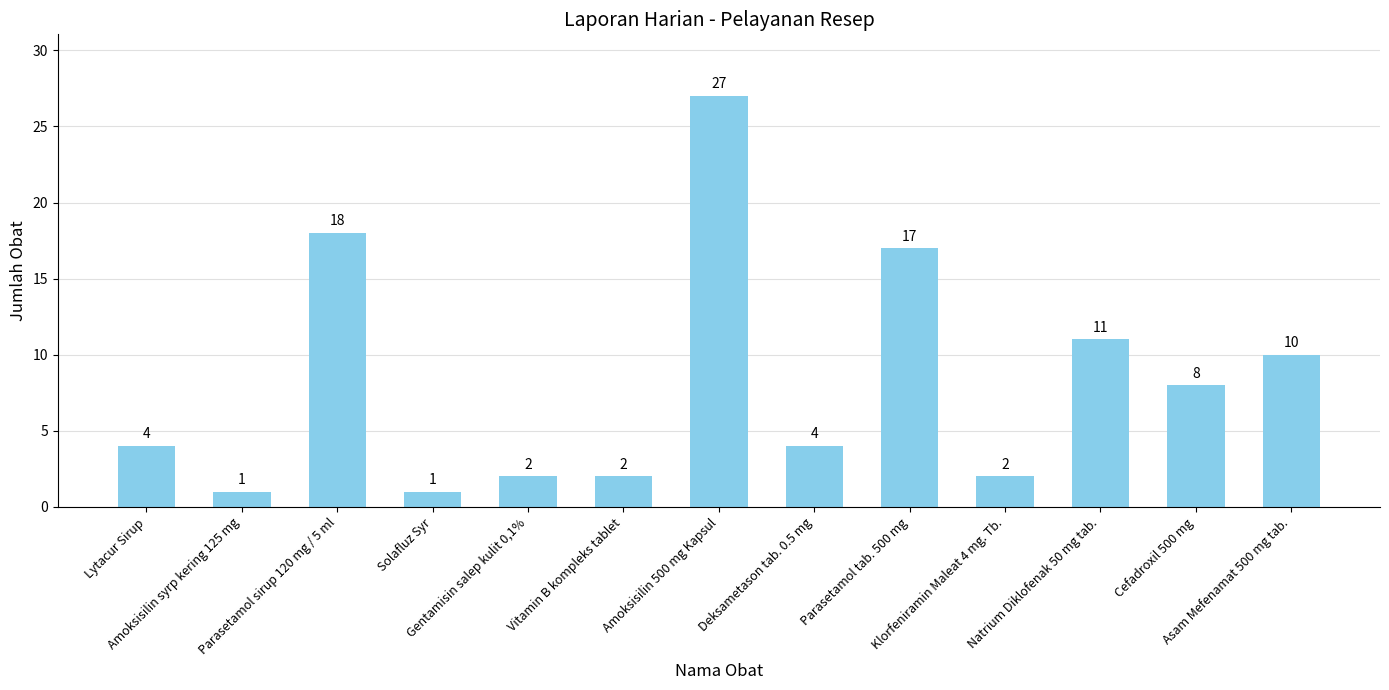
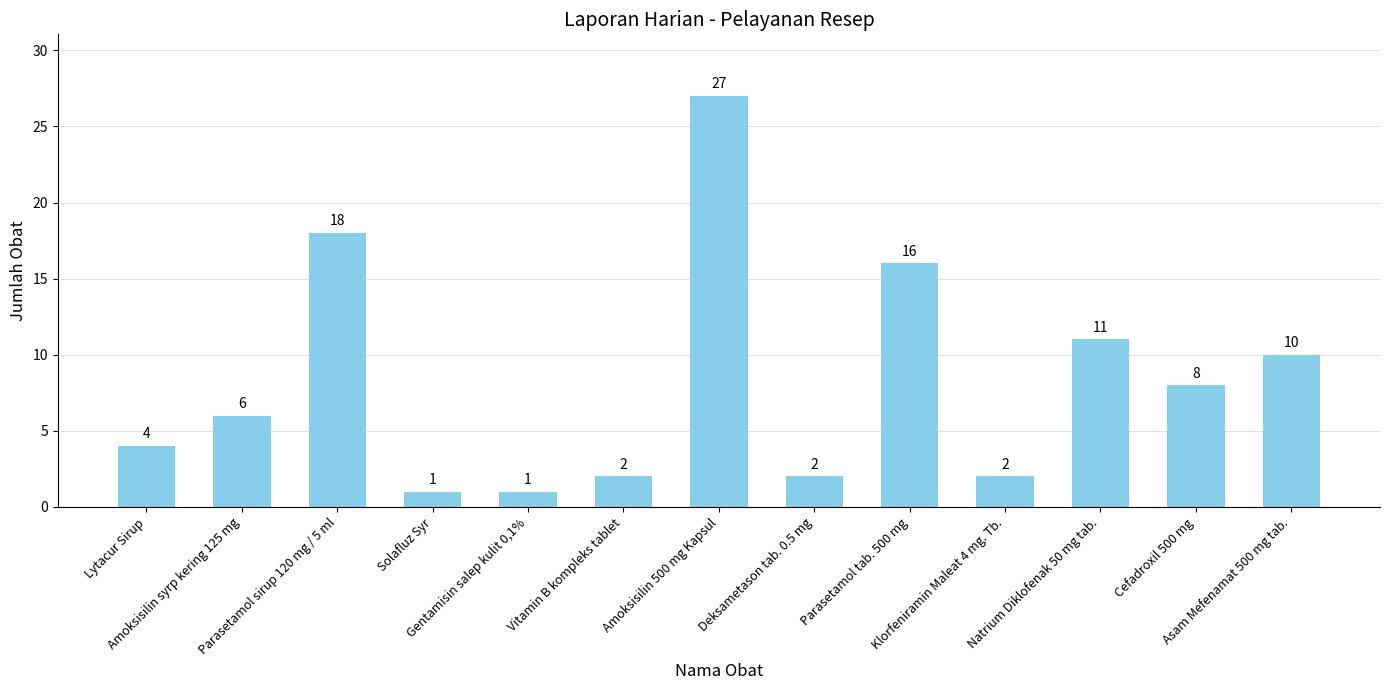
  {
    "Lytacur Sirup": 4,
-   "Amoksisilin syrp kering 125 mg": 1,
+   "Amoksisilin syrp kering 125 mg": 6,
    "Parasetamol sirup 120 mg / 5 ml": 18,
    "Solafluz Syr": 1,
-   "Gentamisin salep kulit 0,1%": 2,
+   "Gentamisin salep kulit 0,1%": 1,
    "Vitamin B kompleks tablet": 2,
    "Amoksisilin 500 mg Kapsul": 27,
-   "Deksametason tab. 0.5 mg": 4,
-   "Parasetamol tab. 500 mg": 17,
+   "Deksametason tab. 0.5 mg": 2,
+   "Parasetamol tab. 500 mg": 16,
    "Klorfeniramin Maleat 4 mg. Tb.": 2,
    "Natrium Diklofenak 50 mg tab.": 11,
    "Cefadroxil 500 mg": 8,
    "Asam Mefenamat 500 mg tab.": 10
  }
